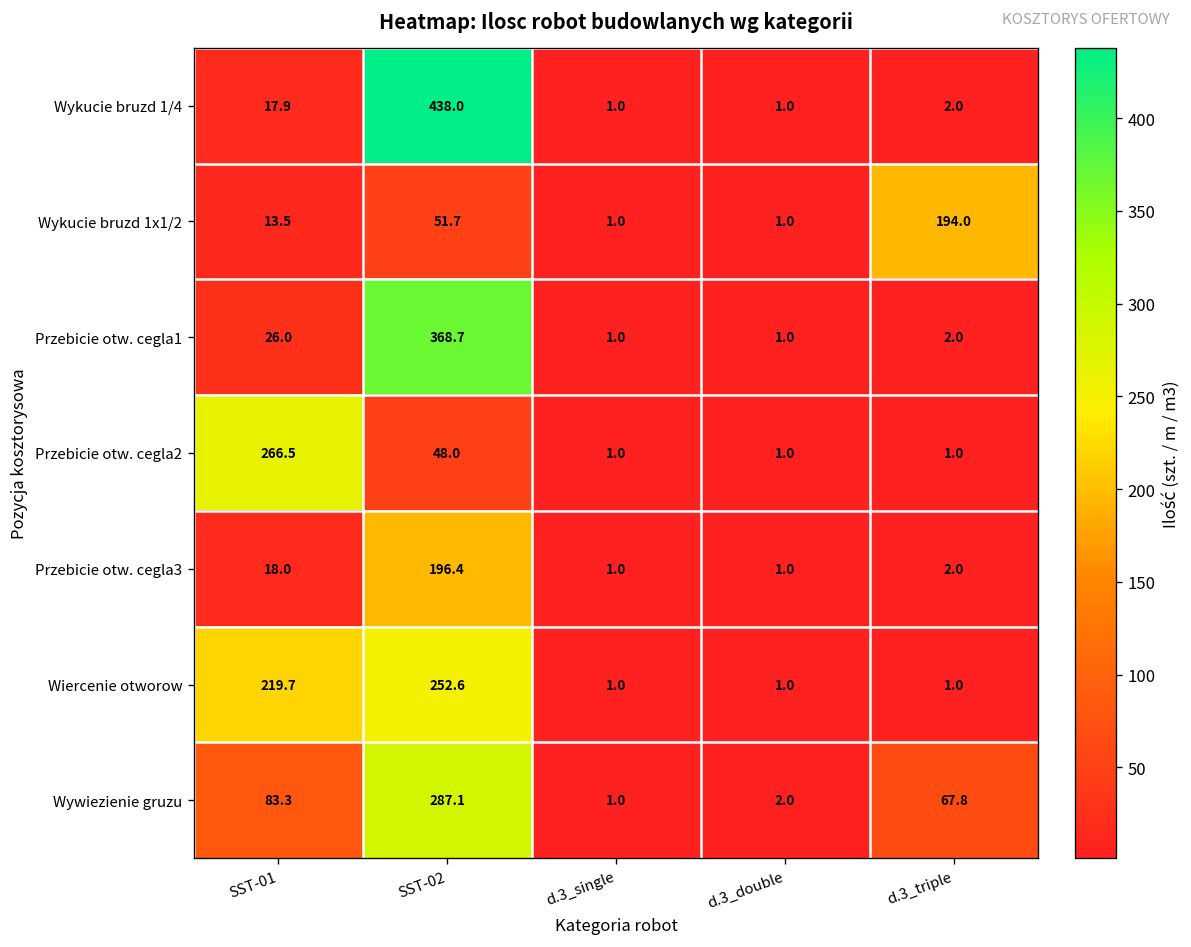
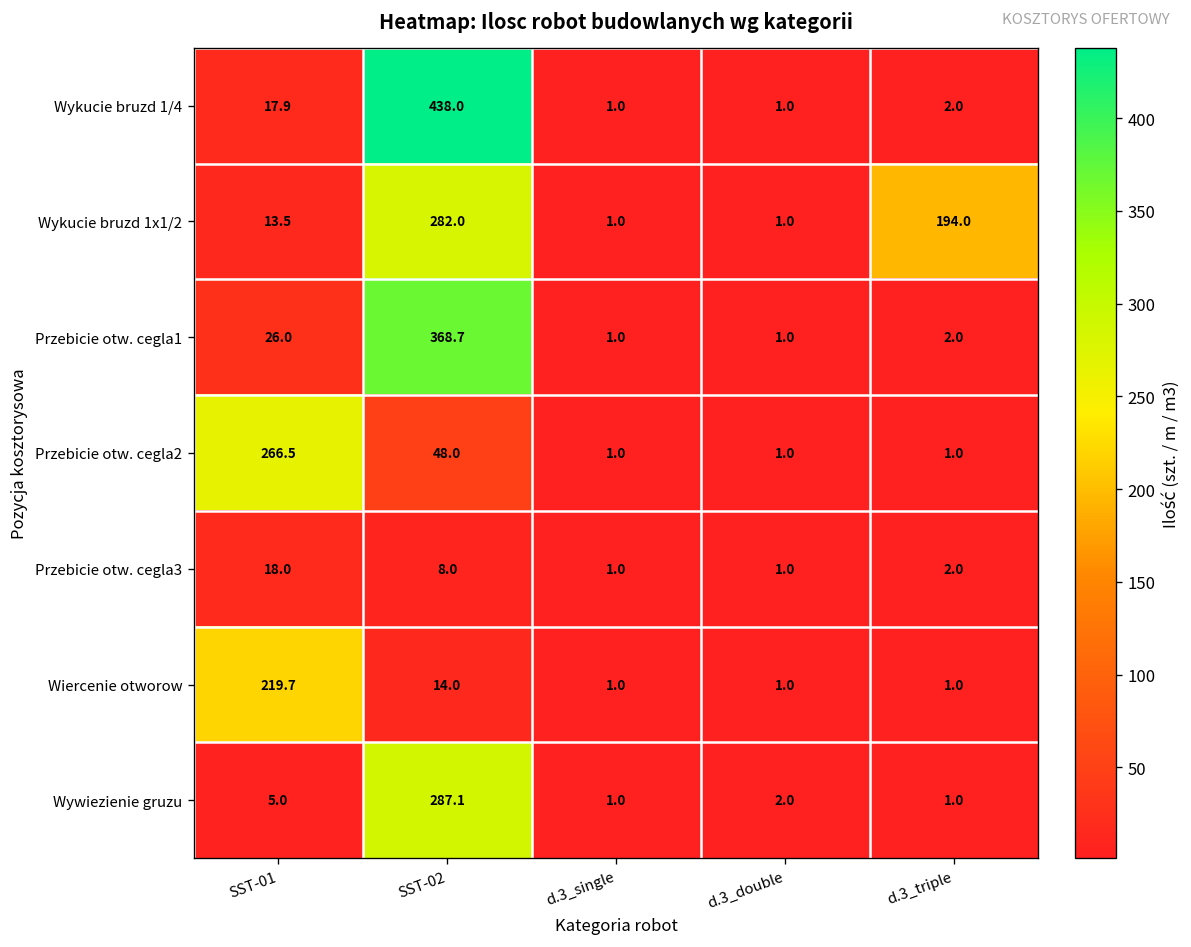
  {
    "Wykucie bruzd 1/4": {
      "SST-01": 17.9,
      "SST-02": 438.0,
      "d.3_single": 1.0,
      "d.3_double": 1.0,
      "d.3_triple": 2.0
    },
    "Wykucie bruzd 1x1/2": {
      "SST-01": 13.5,
-     "SST-02": 51.7,
+     "SST-02": 282.0,
      "d.3_single": 1.0,
      "d.3_double": 1.0,
      "d.3_triple": 194.0
    },
    "Przebicie otw. cegla1": {
      "SST-01": 26.0,
      "SST-02": 368.7,
      "d.3_single": 1.0,
      "d.3_double": 1.0,
      "d.3_triple": 2.0
    },
    "Przebicie otw. cegla2": {
      "SST-01": 266.5,
      "SST-02": 48.0,
      "d.3_single": 1.0,
      "d.3_double": 1.0,
      "d.3_triple": 1.0
    },
    "Przebicie otw. cegla3": {
      "SST-01": 18.0,
-     "SST-02": 196.4,
+     "SST-02": 8.0,
      "d.3_single": 1.0,
      "d.3_double": 1.0,
      "d.3_triple": 2.0
    },
    "Wiercenie otworow": {
      "SST-01": 219.7,
-     "SST-02": 252.6,
+     "SST-02": 14.0,
      "d.3_single": 1.0,
      "d.3_double": 1.0,
      "d.3_triple": 1.0
    },
    "Wywiezienie gruzu": {
-     "SST-01": 83.3,
+     "SST-01": 5.0,
      "SST-02": 287.1,
      "d.3_single": 1.0,
      "d.3_double": 2.0,
-     "d.3_triple": 67.8
+     "d.3_triple": 1.0
    }
  }
